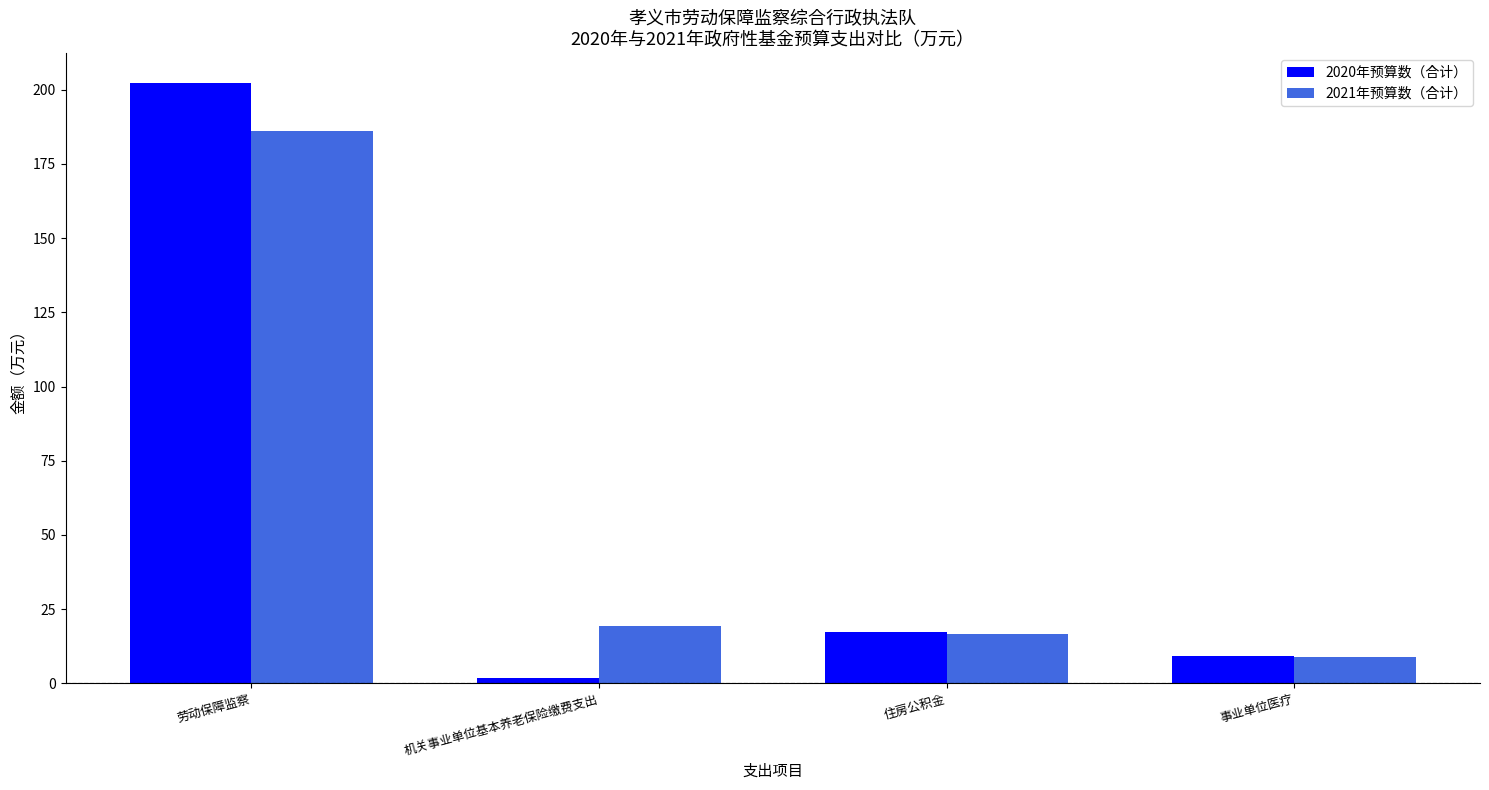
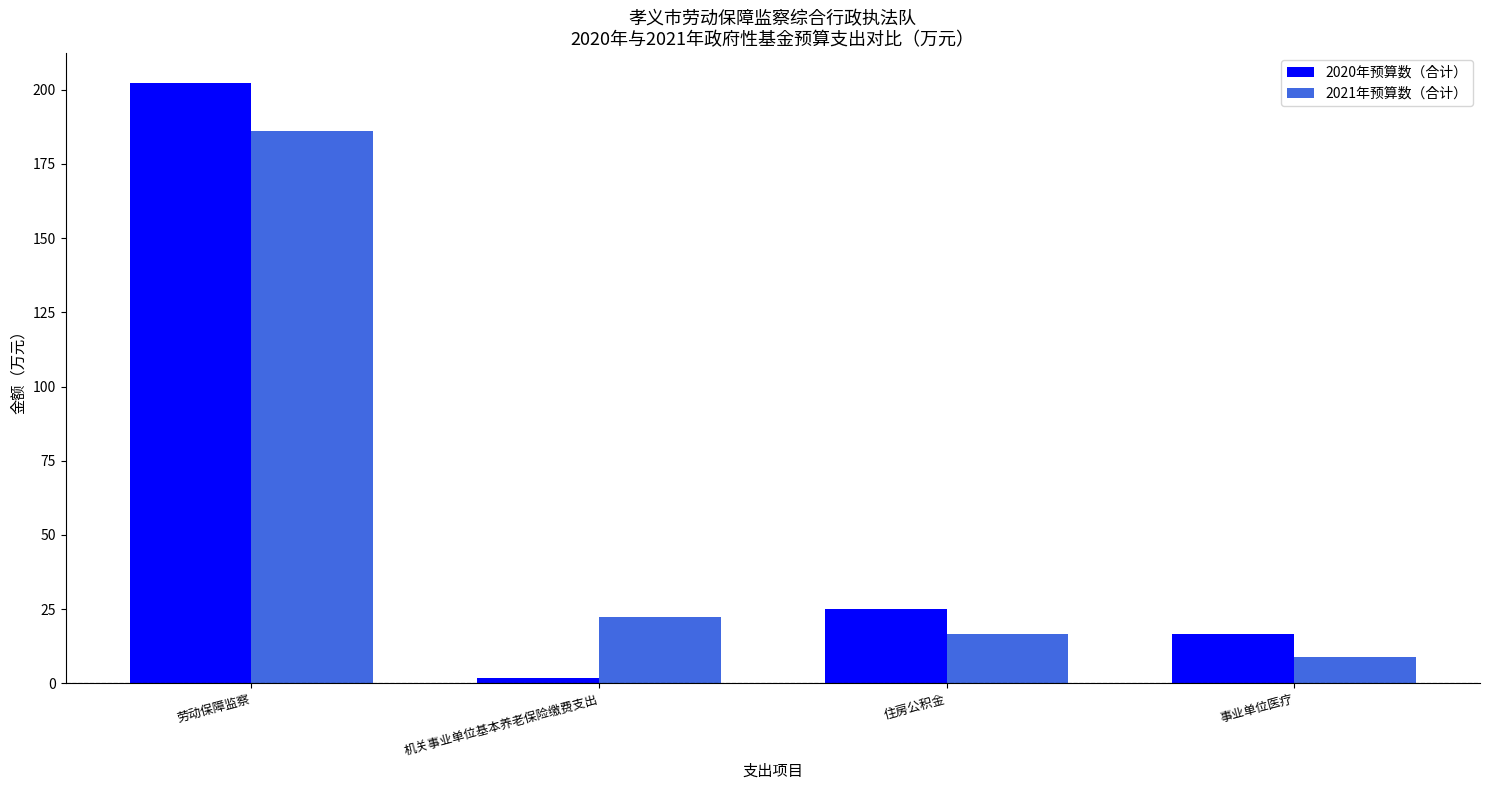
  {
    "2020年预算数（合计）": {
      "劳动保障监察": 202,
      "机关事业单位基本养老保险缴费支出": 2,
-     "住房公积金": 17,
-     "事业单位医疗": 9
+     "住房公积金": 25,
+     "事业单位医疗": 17
    },
    "2021年预算数（合计）": {
      "劳动保障监察": 186,
-     "机关事业单位基本养老保险缴费支出": 19,
+     "机关事业单位基本养老保险缴费支出": 22,
      "住房公积金": 17,
      "事业单位医疗": 9
    }
  }
